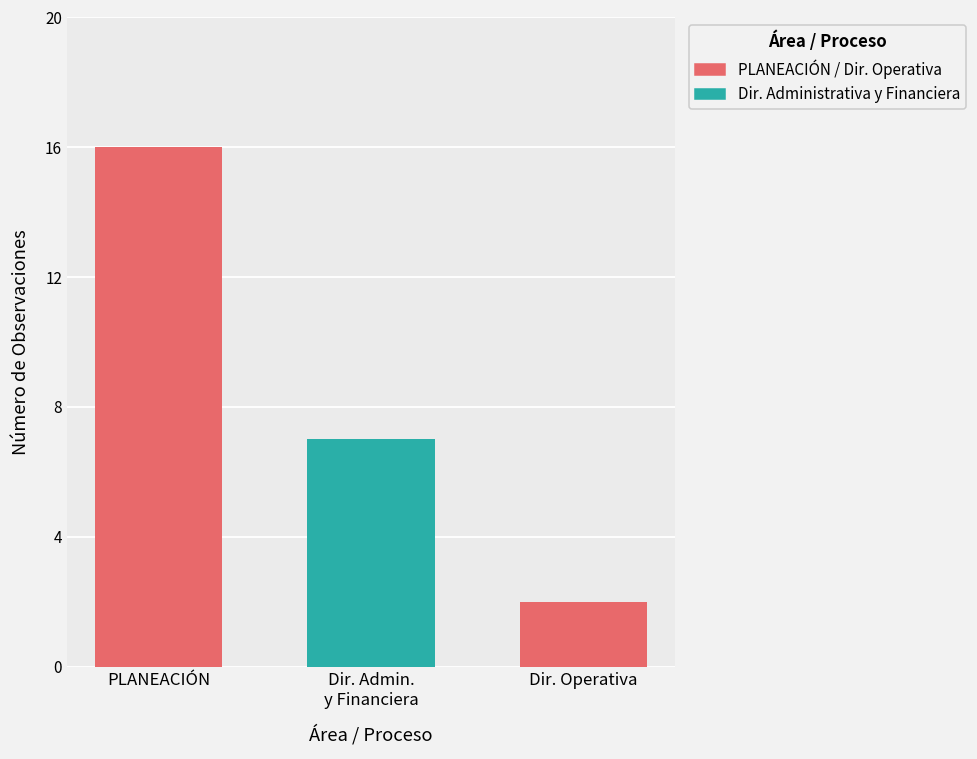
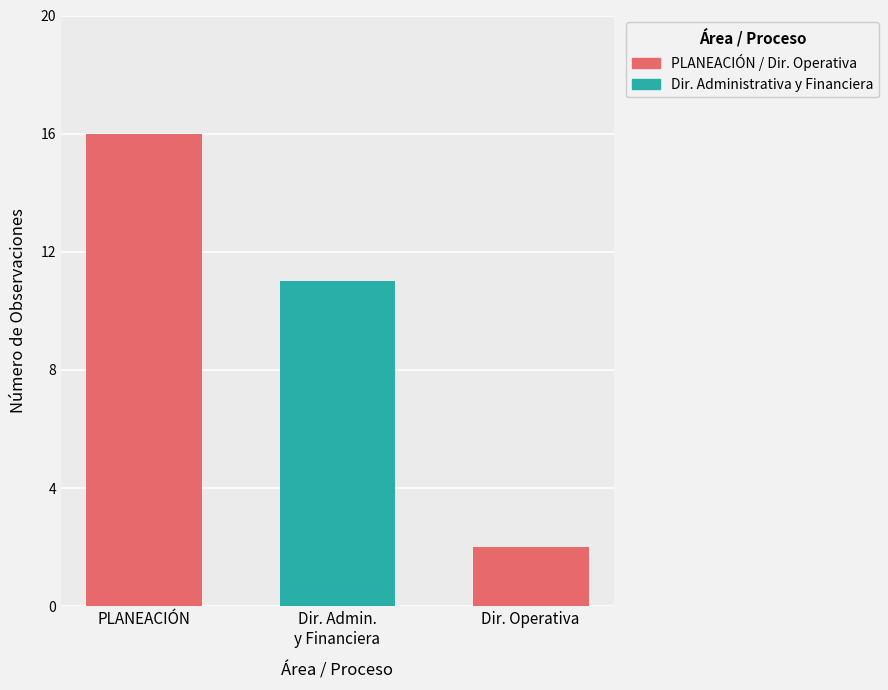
  {
    "PLANEACIÓN": 16,
-   "Dir. Admin. y Financiera": 7,
+   "Dir. Admin. y Financiera": 11,
    "Dir. Operativa": 2
  }
